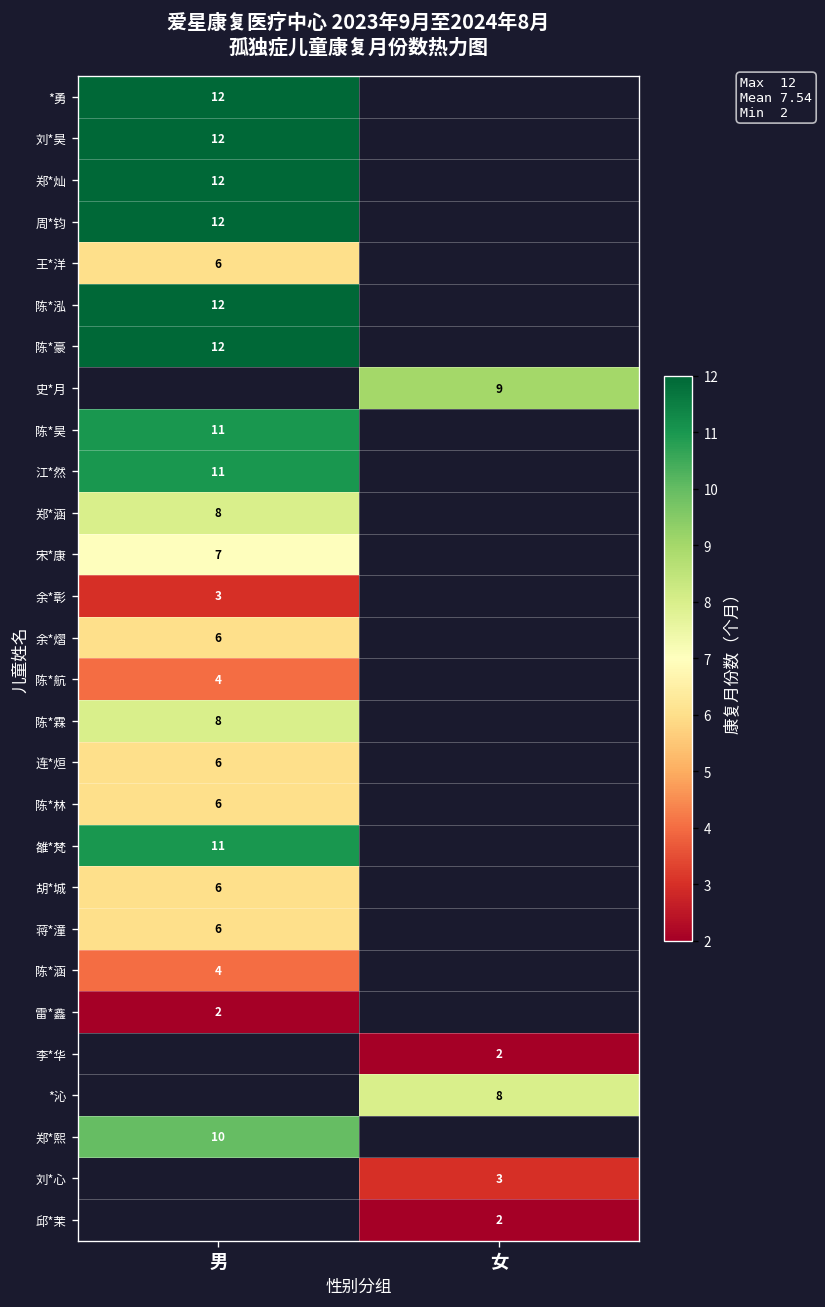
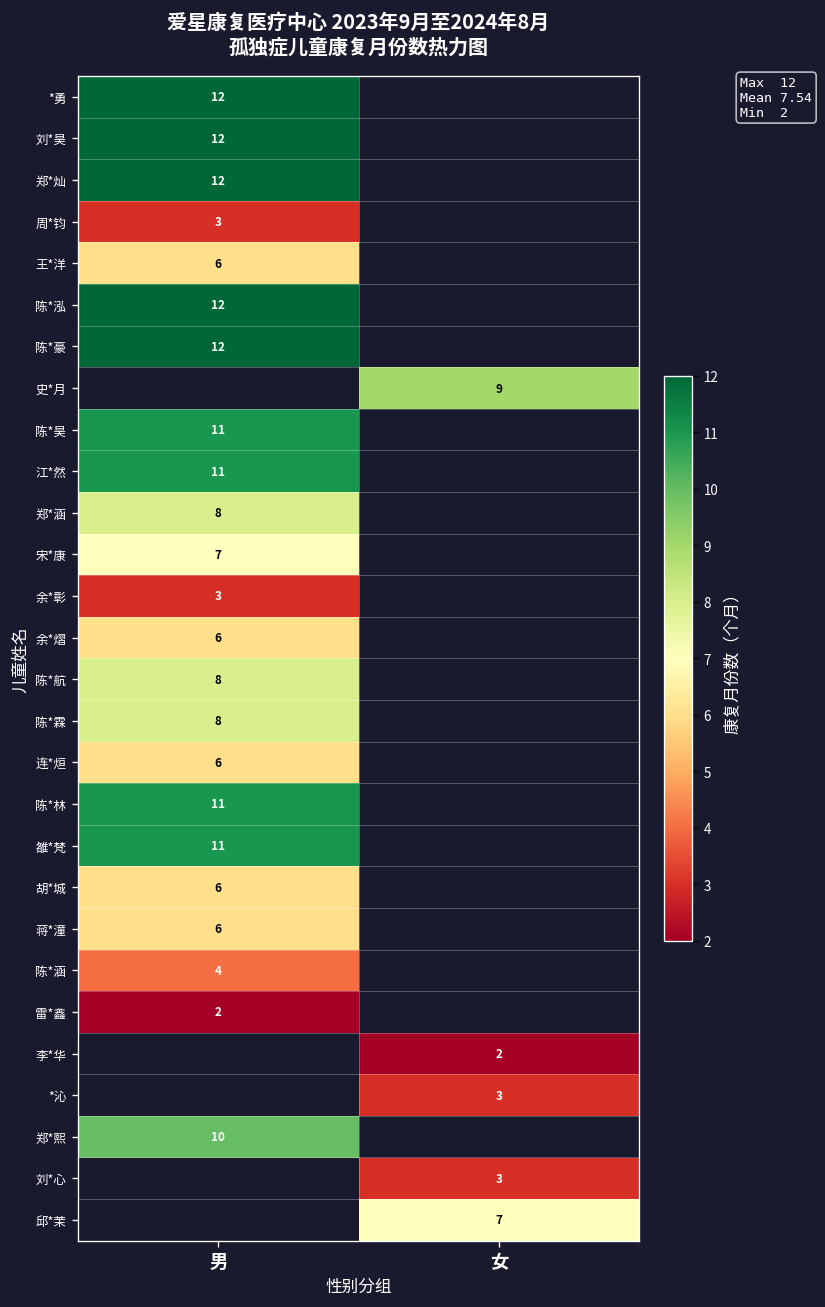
  {
    "*勇": {
      "男": 12
    },
    "刘*昊": {
      "男": 12
    },
    "郑*灿": {
      "男": 12
    },
    "周*钧": {
-     "男": 12
+     "男": 3
    },
    "王*洋": {
      "男": 6
    },
    "陈*泓": {
      "男": 12
    },
    "陈*豪": {
      "男": 12
    },
    "史*月": {
      "女": 9
    },
    "陈*昊": {
      "男": 11
    },
    "江*然": {
      "男": 11
    },
    "郑*涵": {
      "男": 8
    },
    "宋*康": {
      "男": 7
    },
    "余*彰": {
      "男": 3
    },
    "余*熠": {
      "男": 6
    },
    "陈*航": {
-     "男": 4
+     "男": 8
    },
    "陈*霖": {
      "男": 8
    },
    "连*烜": {
      "男": 6
    },
    "陈*林": {
-     "男": 6
+     "男": 11
    },
    "雒*梵": {
      "男": 11
    },
    "胡*城": {
      "男": 6
    },
    "蒋*潼": {
      "男": 6
    },
    "陈*涵": {
      "男": 4
    },
    "雷*鑫": {
      "男": 2
    },
    "李*华": {
      "女": 2
    },
    "*沁": {
-     "女": 8
+     "女": 3
    },
    "郑*熙": {
      "男": 10
    },
    "刘*心": {
      "女": 3
    },
    "邱*茉": {
-     "女": 2
+     "女": 7
    }
  }
